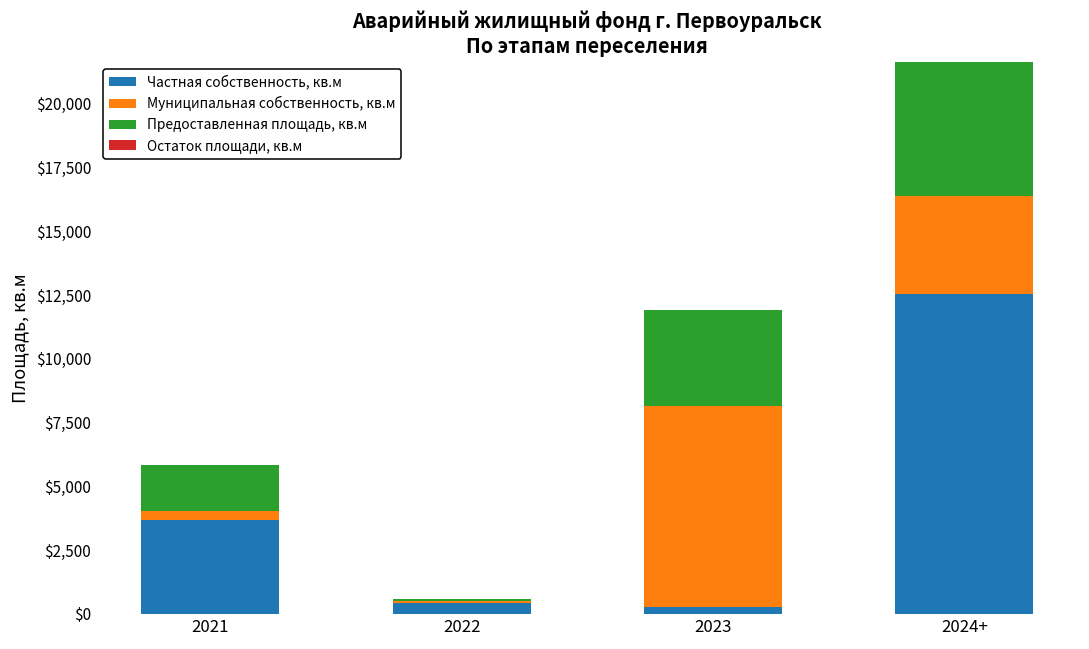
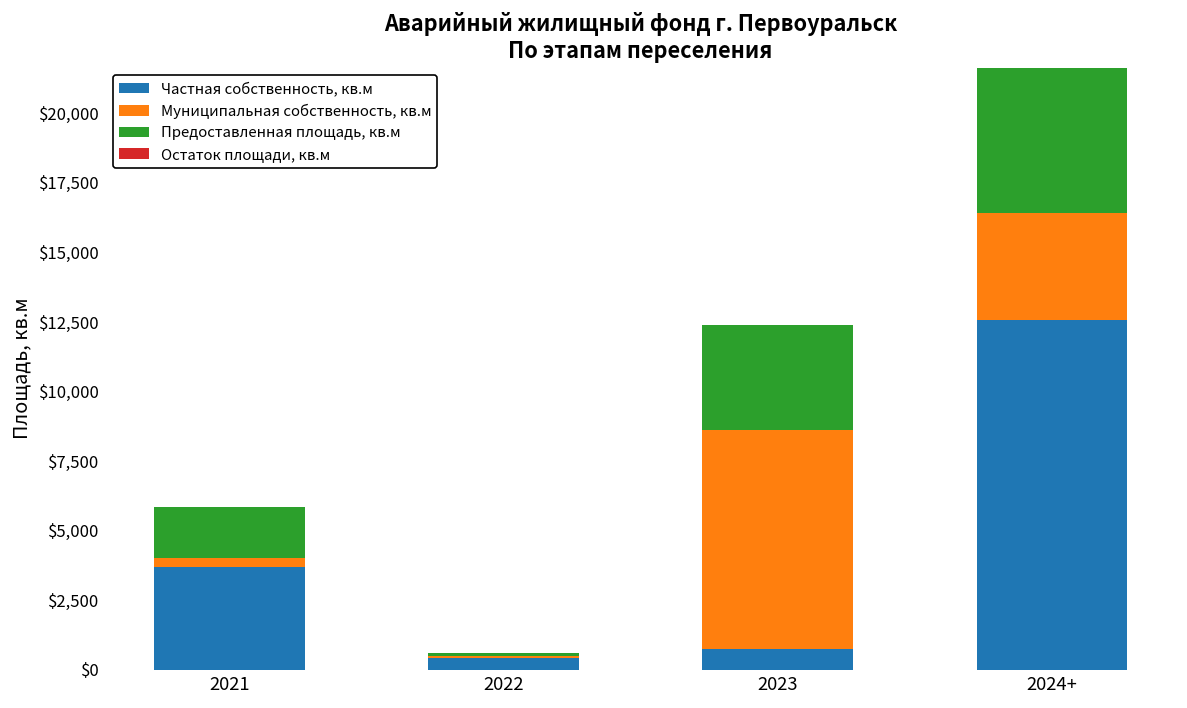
  {
    "Частная собственность, кв.м": {
      "2021": "$3,700",
      "2022": "$400",
-     "2023": "$300",
+     "2023": "$700",
      "2024+": "$12,600"
    },
    "Муниципальная собственность, кв.м": {
      "2021": "$300",
      "2023": "$7,900",
      "2024+": "$3,800"
    },
    "Остаток площади, кв.м": {
      "2022": "$0"
    }
  }
